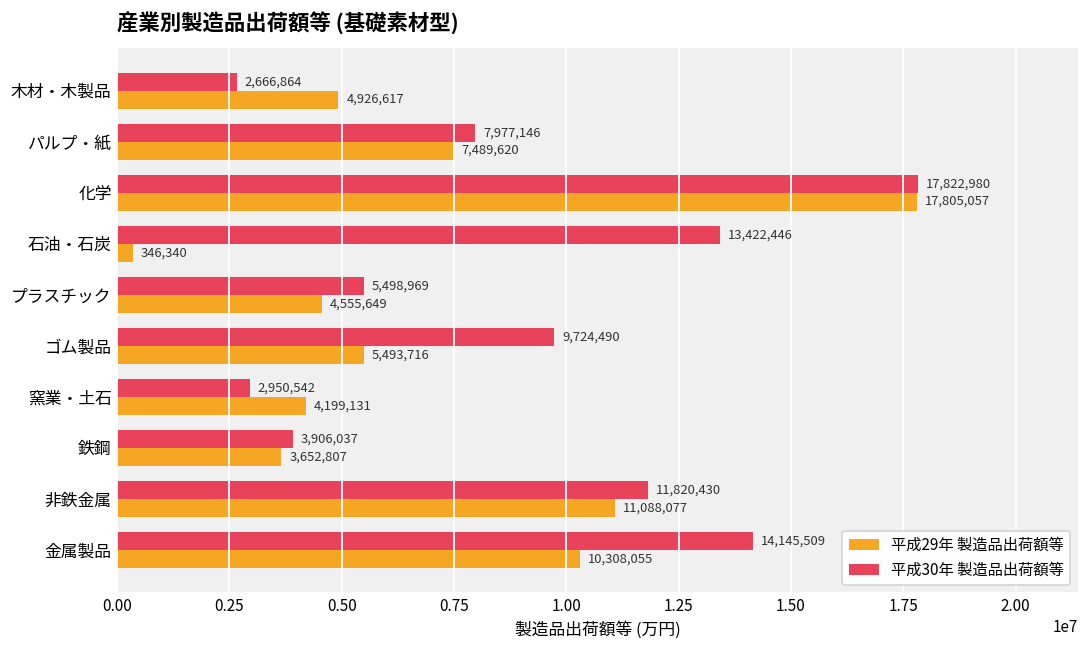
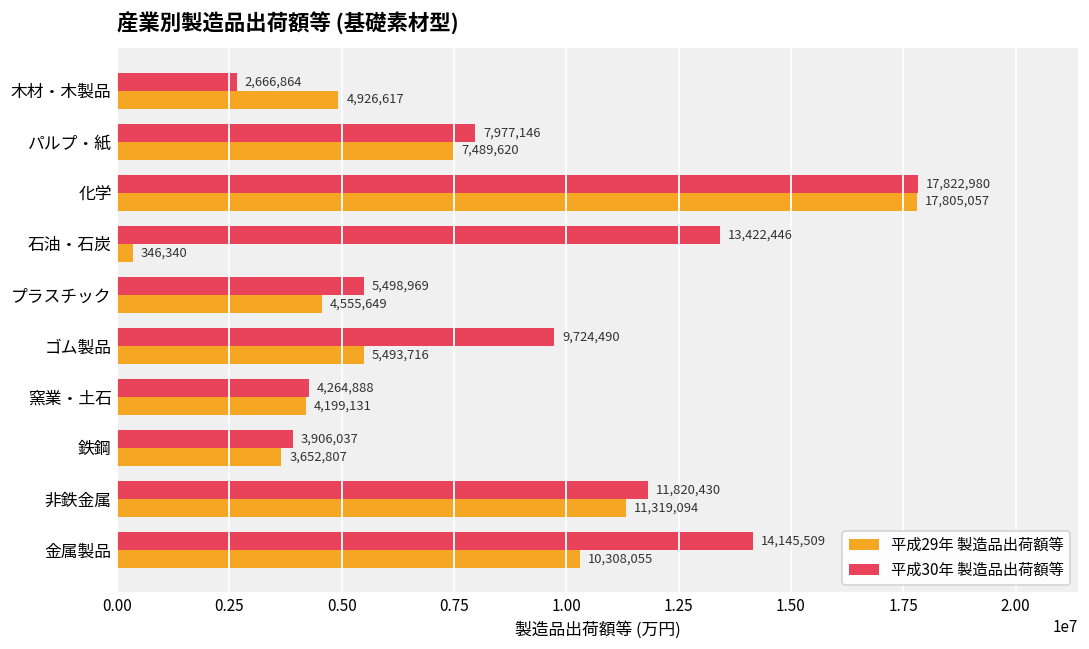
  {
    "平成29年 製造品出荷額等": {
      "木材・木製品": "4,926,617",
      "パルプ・紙": "7,489,620",
      "化学": "17,805,057",
      "石油・石炭": "346,340",
      "プラスチック": "4,555,649",
      "ゴム製品": "5,493,716",
      "窯業・土石": "4,199,131",
      "鉄鋼": "3,652,807",
-     "非鉄金属": "11,088,077",
+     "非鉄金属": "11,319,094",
      "金属製品": "10,308,055"
    },
    "平成30年 製造品出荷額等": {
      "木材・木製品": "2,666,864",
      "パルプ・紙": "7,977,146",
      "化学": "17,822,980",
      "石油・石炭": "13,422,446",
      "プラスチック": "5,498,969",
      "ゴム製品": "9,724,490",
-     "窯業・土石": "2,950,542",
+     "窯業・土石": "4,264,888",
      "鉄鋼": "3,906,037",
      "非鉄金属": "11,820,430",
      "金属製品": "14,145,509"
    }
  }
